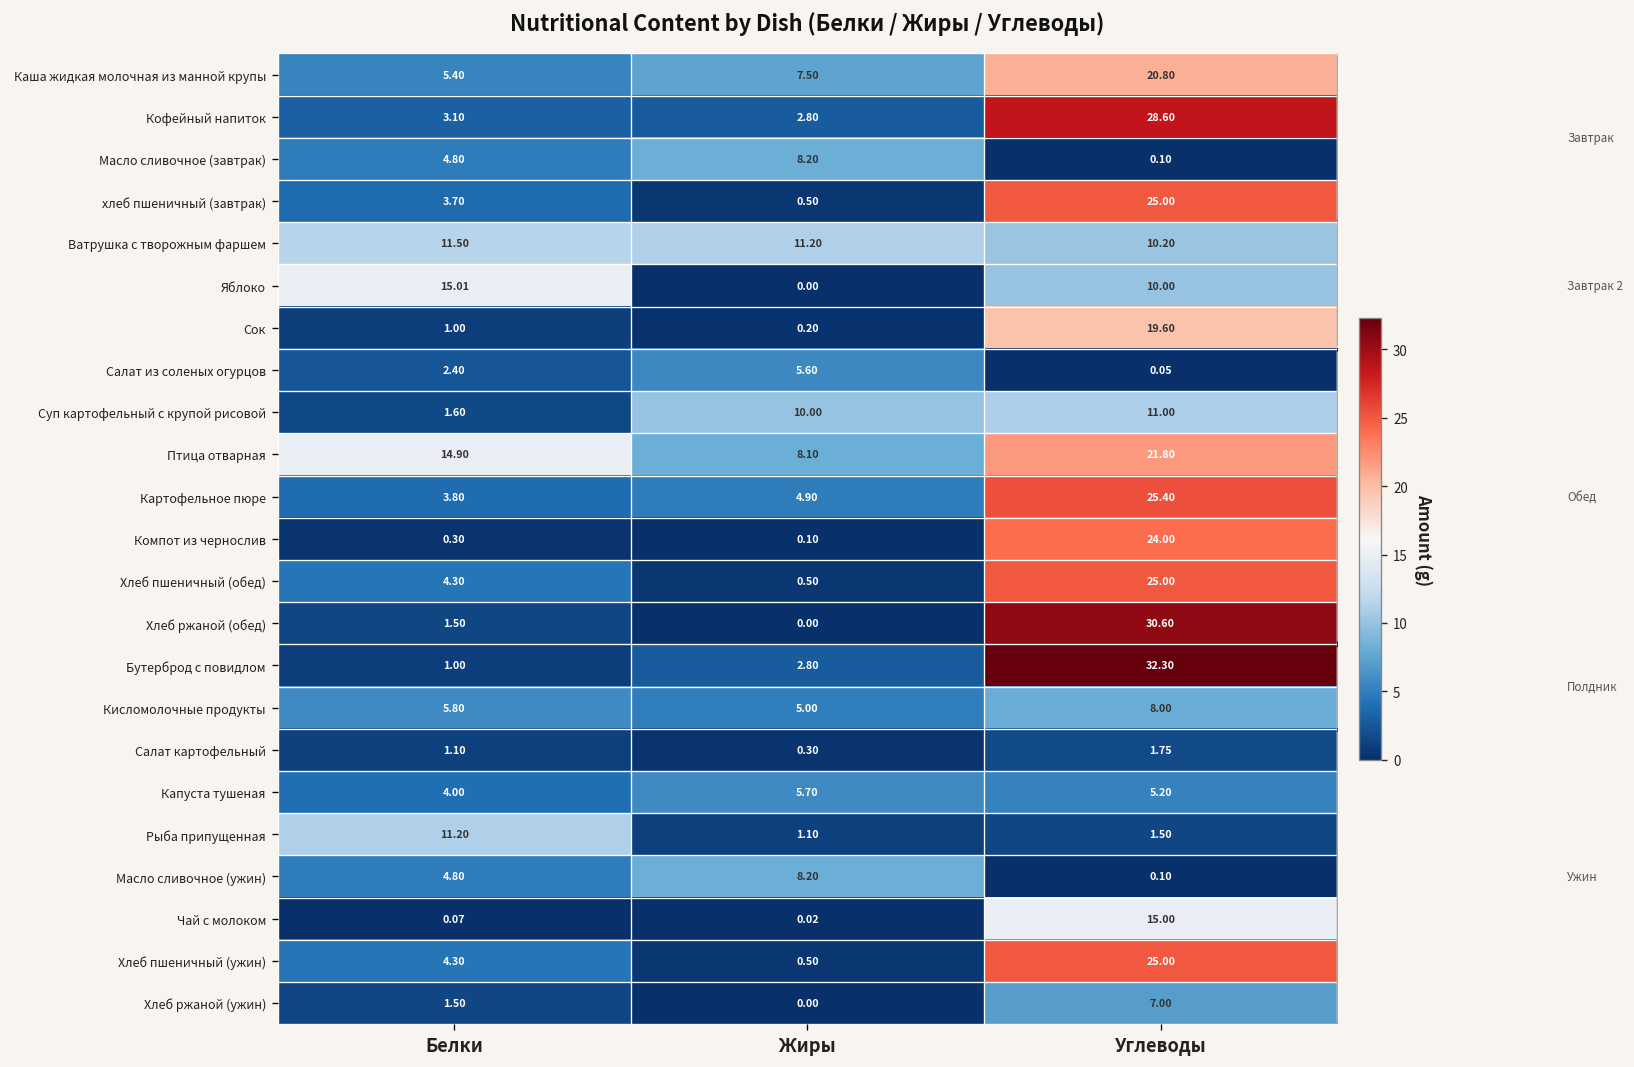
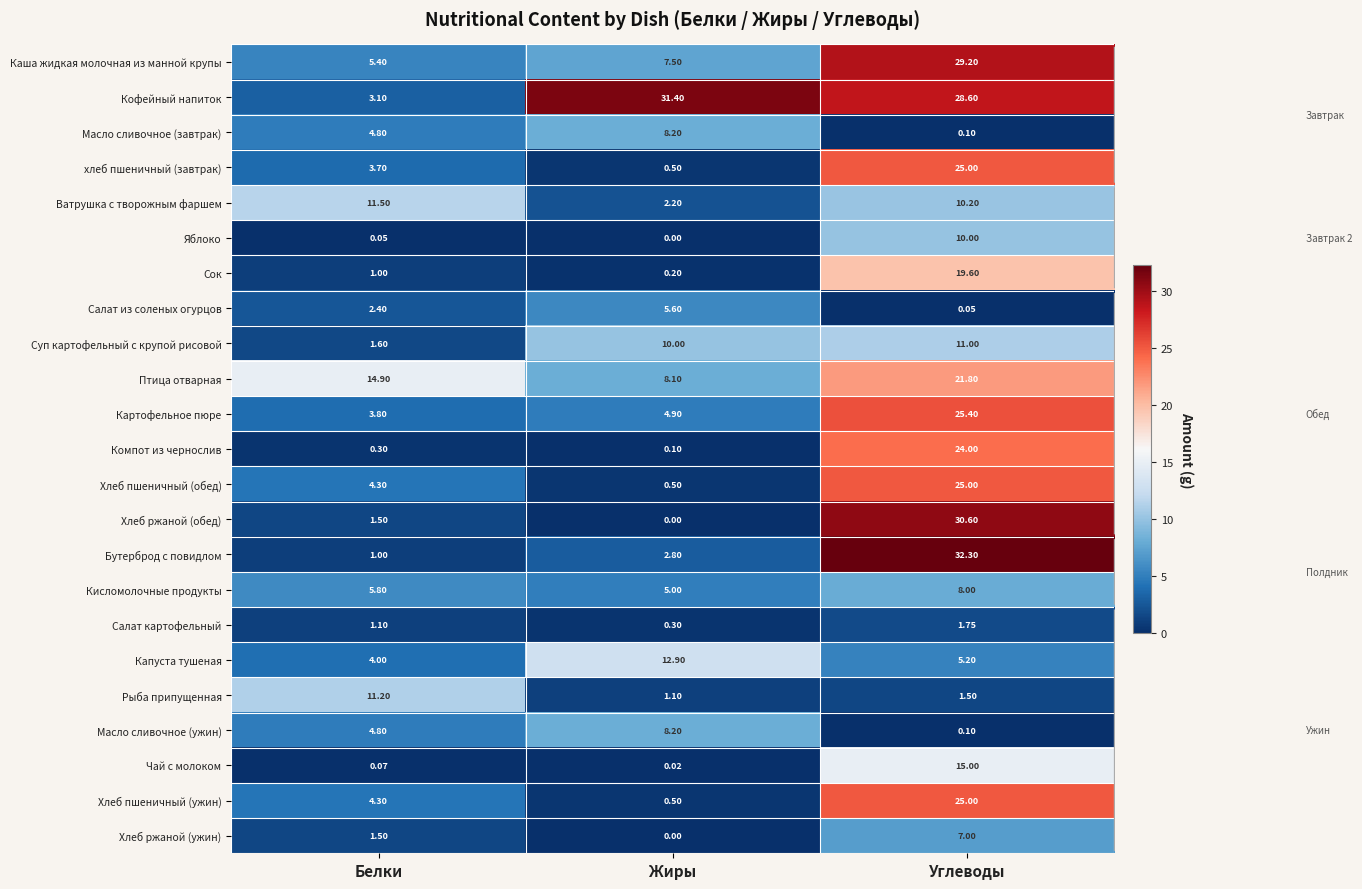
  {
    "Каша жидкая молочная из манной крупы": {
      "Белки": 5.40,
      "Жиры": 7.50,
-     "Углеводы": 20.80
+     "Углеводы": 29.20
    },
    "Кофейный напиток": {
      "Белки": 3.10,
-     "Жиры": 2.80,
+     "Жиры": 31.40,
      "Углеводы": 28.60
    },
    "Масло сливочное (завтрак)": {
      "Белки": 4.80,
      "Жиры": 8.20,
      "Углеводы": 0.10
    },
    "хлеб пшеничный (завтрак)": {
      "Белки": 3.70,
      "Жиры": 0.50,
      "Углеводы": 25.00
    },
    "Ватрушка с творожным фаршем": {
      "Белки": 11.50,
-     "Жиры": 11.20,
+     "Жиры": 2.20,
      "Углеводы": 10.20
    },
    "Яблоко": {
-     "Белки": 15.01,
+     "Белки": 0.05,
      "Жиры": 0.00,
      "Углеводы": 10.00
    },
    "Сок": {
      "Белки": 1.00,
      "Жиры": 0.20,
      "Углеводы": 19.60
    },
    "Салат из соленых огурцов": {
      "Белки": 2.40,
      "Жиры": 5.60,
      "Углеводы": 0.05
    },
    "Суп картофельный с крупой рисовой": {
      "Белки": 1.60,
      "Жиры": 10.00,
      "Углеводы": 11.00
    },
    "Птица отварная": {
      "Белки": 14.90,
      "Жиры": 8.10,
      "Углеводы": 21.80
    },
    "Картофельное пюре": {
      "Белки": 3.80,
      "Жиры": 4.90,
      "Углеводы": 25.40
    },
    "Компот из чернослив": {
      "Белки": 0.30,
      "Жиры": 0.10,
      "Углеводы": 24.00
    },
    "Хлеб пшеничный (обед)": {
      "Белки": 4.30,
      "Жиры": 0.50,
      "Углеводы": 25.00
    },
    "Хлеб ржаной (обед)": {
      "Белки": 1.50,
      "Жиры": 0.00,
      "Углеводы": 30.60
    },
    "Бутерброд с повидлом": {
      "Белки": 1.00,
      "Жиры": 2.80,
      "Углеводы": 32.30
    },
    "Кисломолочные продукты": {
      "Белки": 5.80,
      "Жиры": 5.00,
      "Углеводы": 8.00
    },
    "Салат картофельный": {
      "Белки": 1.10,
      "Жиры": 0.30,
      "Углеводы": 1.75
    },
    "Капуста тушеная": {
      "Белки": 4.00,
-     "Жиры": 5.70,
+     "Жиры": 12.90,
      "Углеводы": 5.20
    },
    "Рыба припущенная": {
      "Белки": 11.20,
      "Жиры": 1.10,
      "Углеводы": 1.50
    },
    "Масло сливочное (ужин)": {
      "Белки": 4.80,
      "Жиры": 8.20,
      "Углеводы": 0.10
    },
    "Чай с молоком": {
      "Белки": 0.07,
      "Жиры": 0.02,
      "Углеводы": 15.00
    },
    "Хлеб пшеничный (ужин)": {
      "Белки": 4.30,
      "Жиры": 0.50,
      "Углеводы": 25.00
    },
    "Хлеб ржаной (ужин)": {
      "Белки": 1.50,
      "Жиры": 0.00,
      "Углеводы": 7.00
    }
  }
